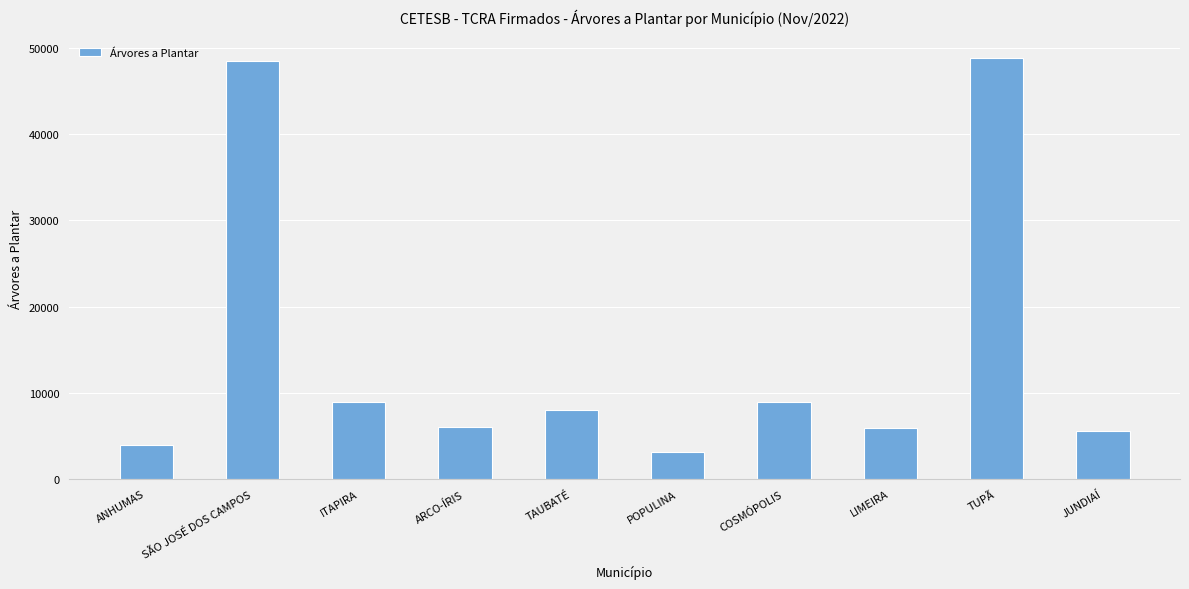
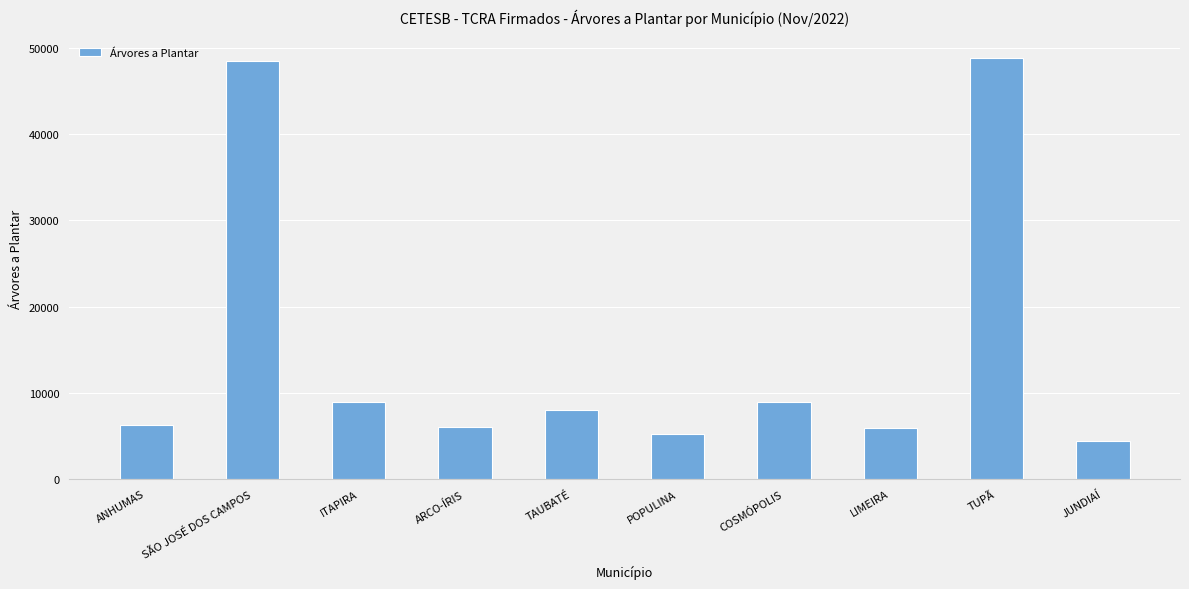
  {
-   "ANHUMAS": 4000,
+   "ANHUMAS": 6000,
    "SÃO JOSÉ DOS CAMPOS": 48000,
    "ITAPIRA": 9000,
    "ARCO-ÍRIS": 6000,
    "TAUBATÉ": 8000,
-   "POPULINA": 3000,
+   "POPULINA": 5000,
    "COSMÓPOLIS": 9000,
    "LIMEIRA": 6000,
    "TUPÃ": 49000,
-   "JUNDIAÍ": 6000
+   "JUNDIAÍ": 4000
  }
